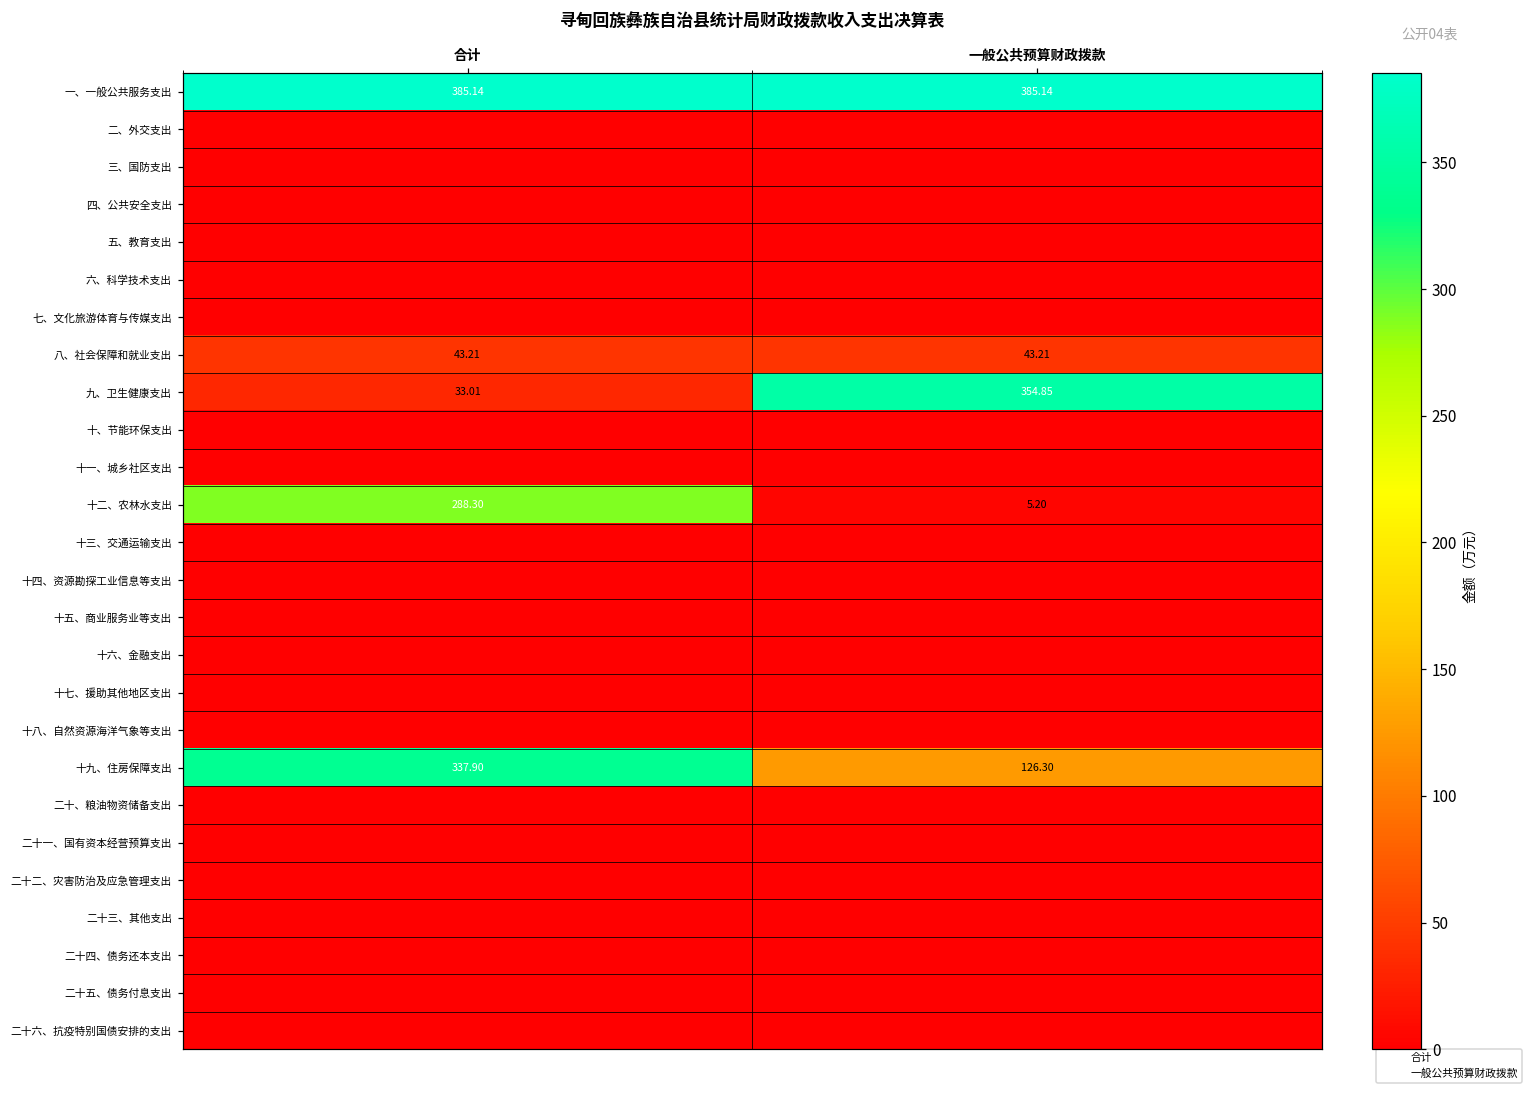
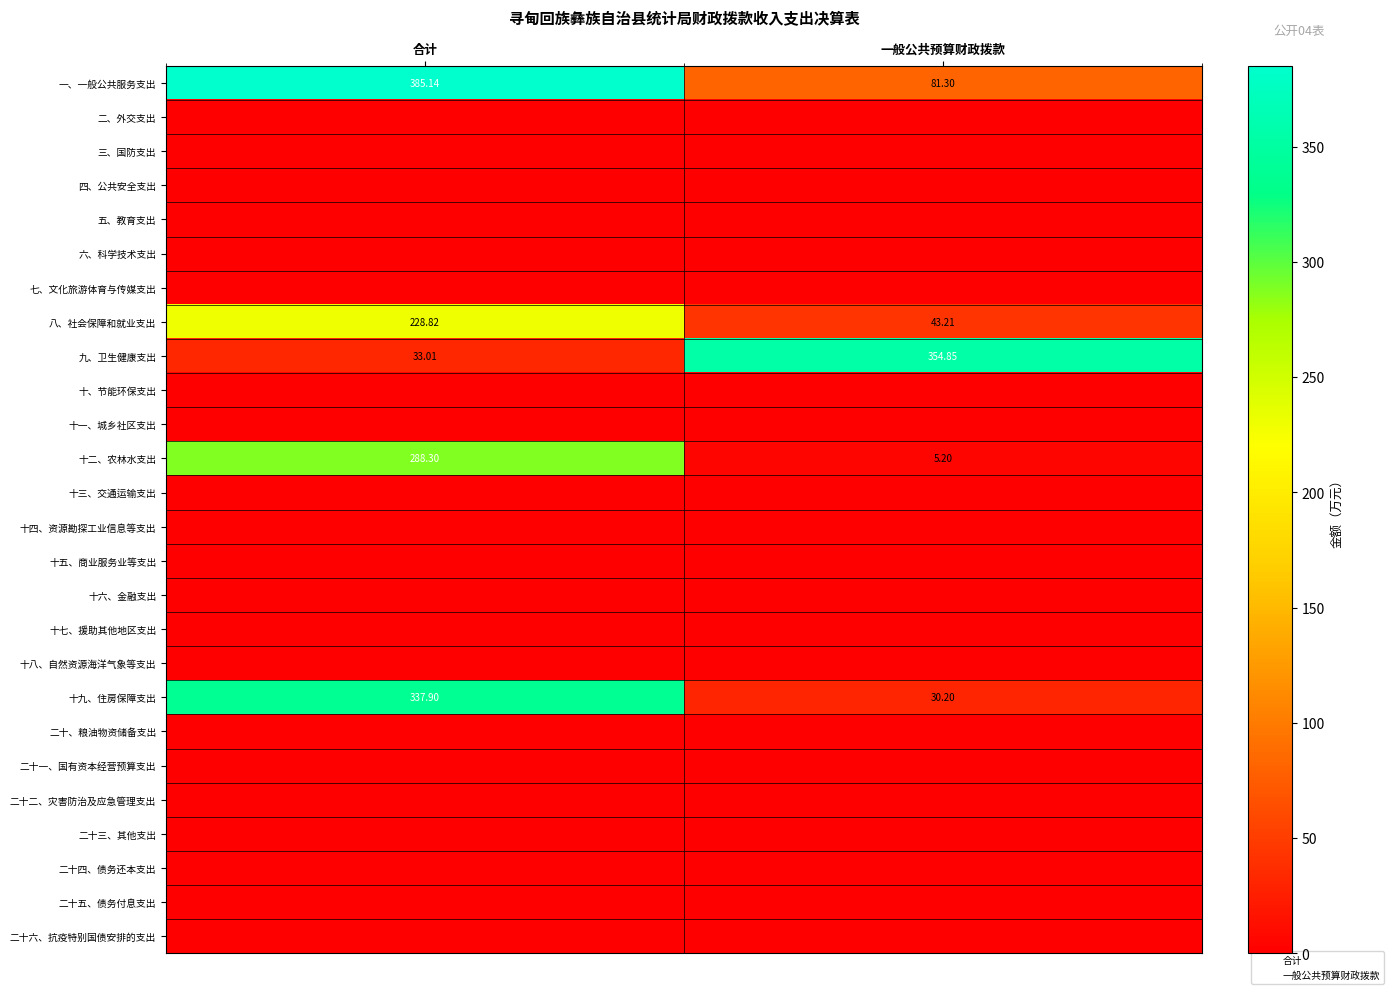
  {
    "一、一般公共服务支出": {
      "合计": 385.14,
-     "一般公共预算财政拨款": 385.14
+     "一般公共预算财政拨款": 81.30
    },
    "八、社会保障和就业支出": {
-     "合计": 43.21,
+     "合计": 228.82,
      "一般公共预算财政拨款": 43.21
    },
    "九、卫生健康支出": {
      "合计": 33.01,
      "一般公共预算财政拨款": 354.85
    },
    "十二、农林水支出": {
      "合计": 288.30,
      "一般公共预算财政拨款": 5.20
    },
    "十九、住房保障支出": {
      "合计": 337.90,
-     "一般公共预算财政拨款": 126.30
+     "一般公共预算财政拨款": 30.20
    }
  }
